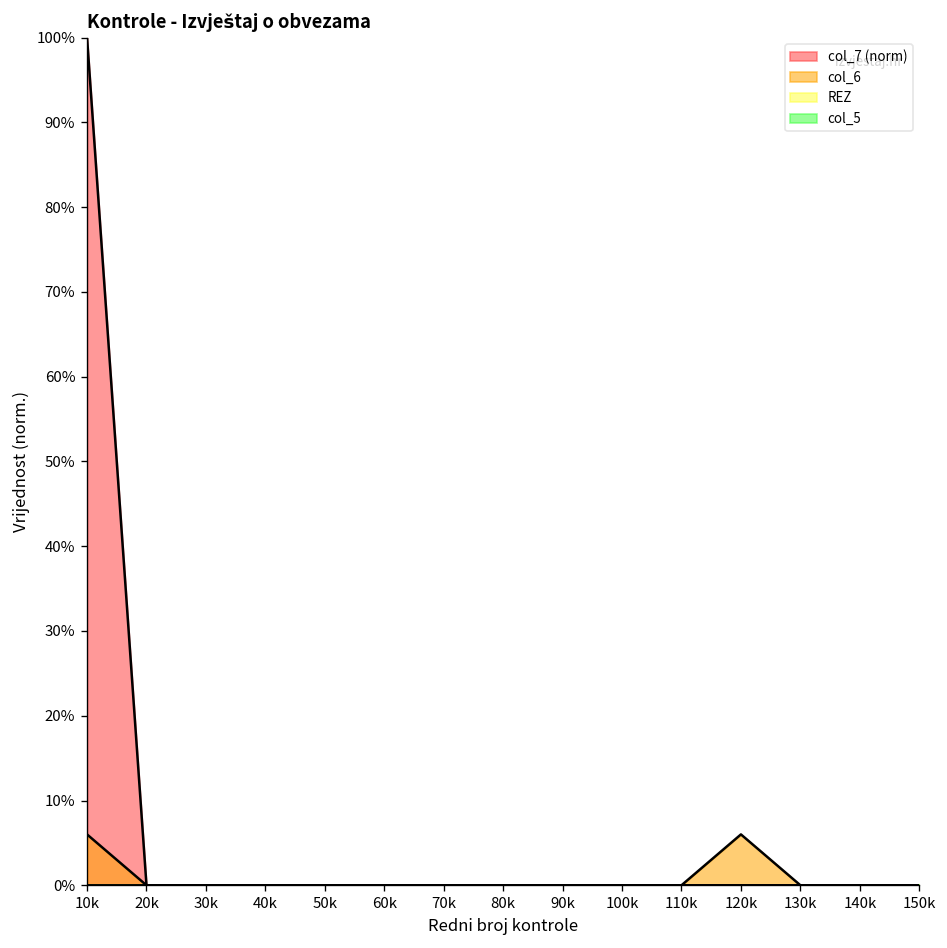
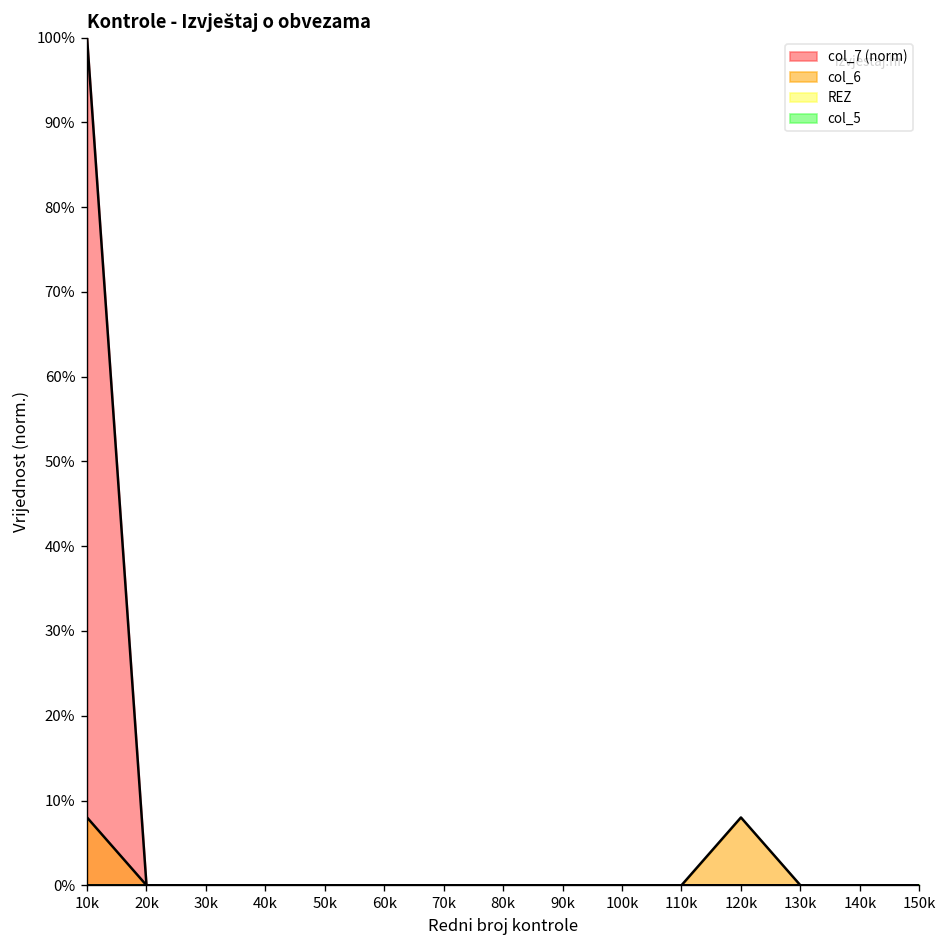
  {
    "col_7 (norm)": {
      "10k": "100%"
    },
    "col_6": {
-     "10k": "6%",
-     "120k": "6%"
+     "10k": "8%",
+     "120k": "8%"
    },
    "col_5": {
      "10k": "0%"
    }
  }
